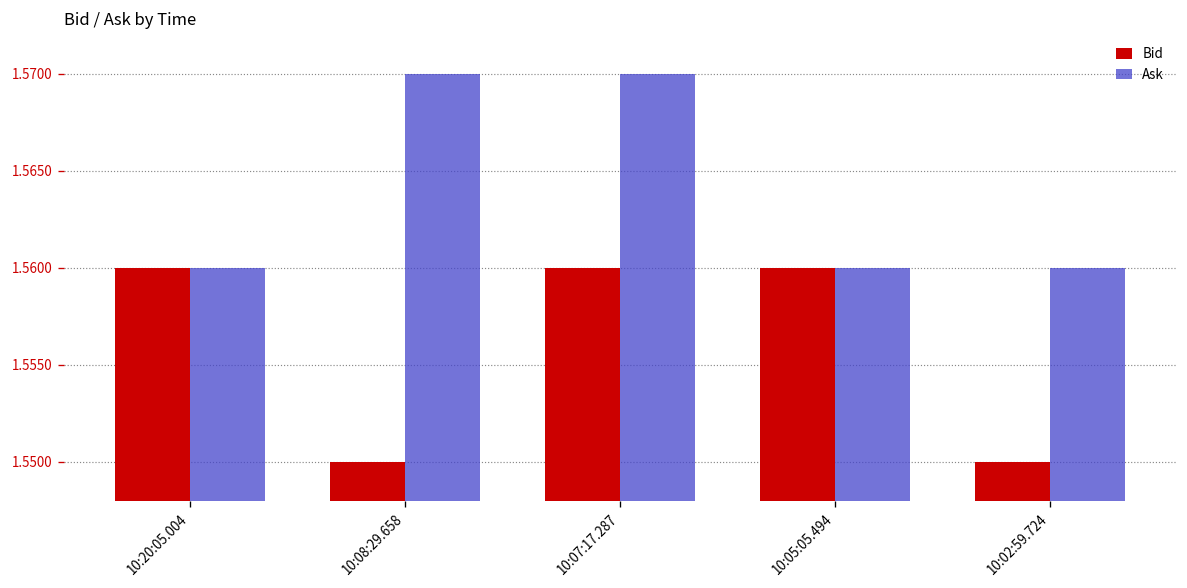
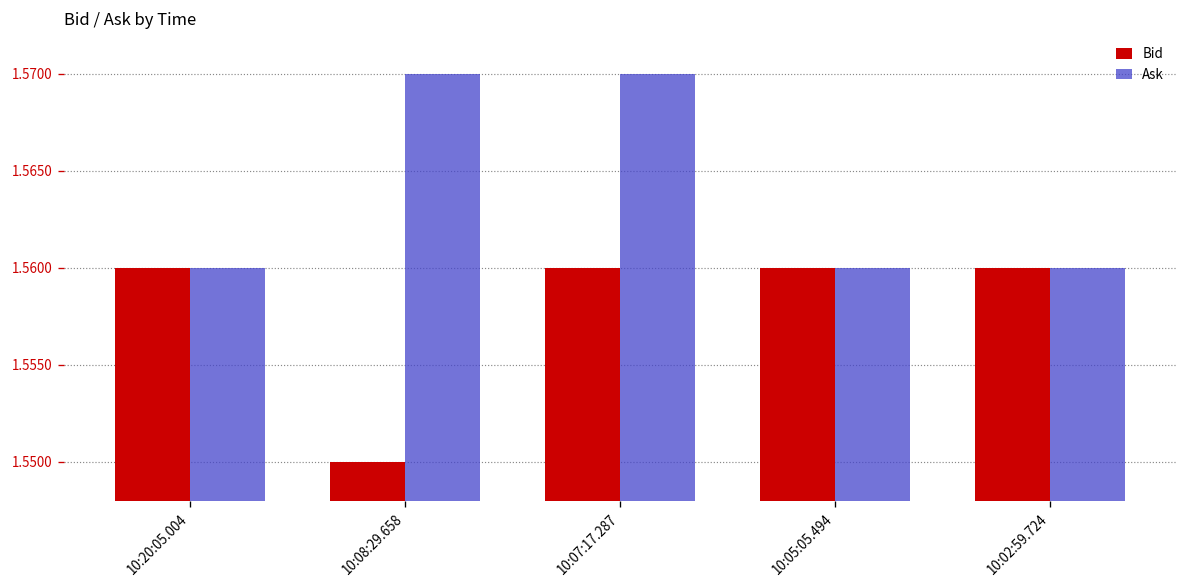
  {
    "Bid": {
      "10:20:05.004": 1.56,
      "10:08:29.658": 1.55,
      "10:07:17.287": 1.56,
      "10:05:05.494": 1.56,
-     "10:02:59.724": 1.55
+     "10:02:59.724": 1.56
    },
    "Ask": {
      "10:20:05.004": 1.56,
      "10:08:29.658": 1.57,
      "10:07:17.287": 1.57,
      "10:05:05.494": 1.56,
      "10:02:59.724": 1.56
    }
  }
